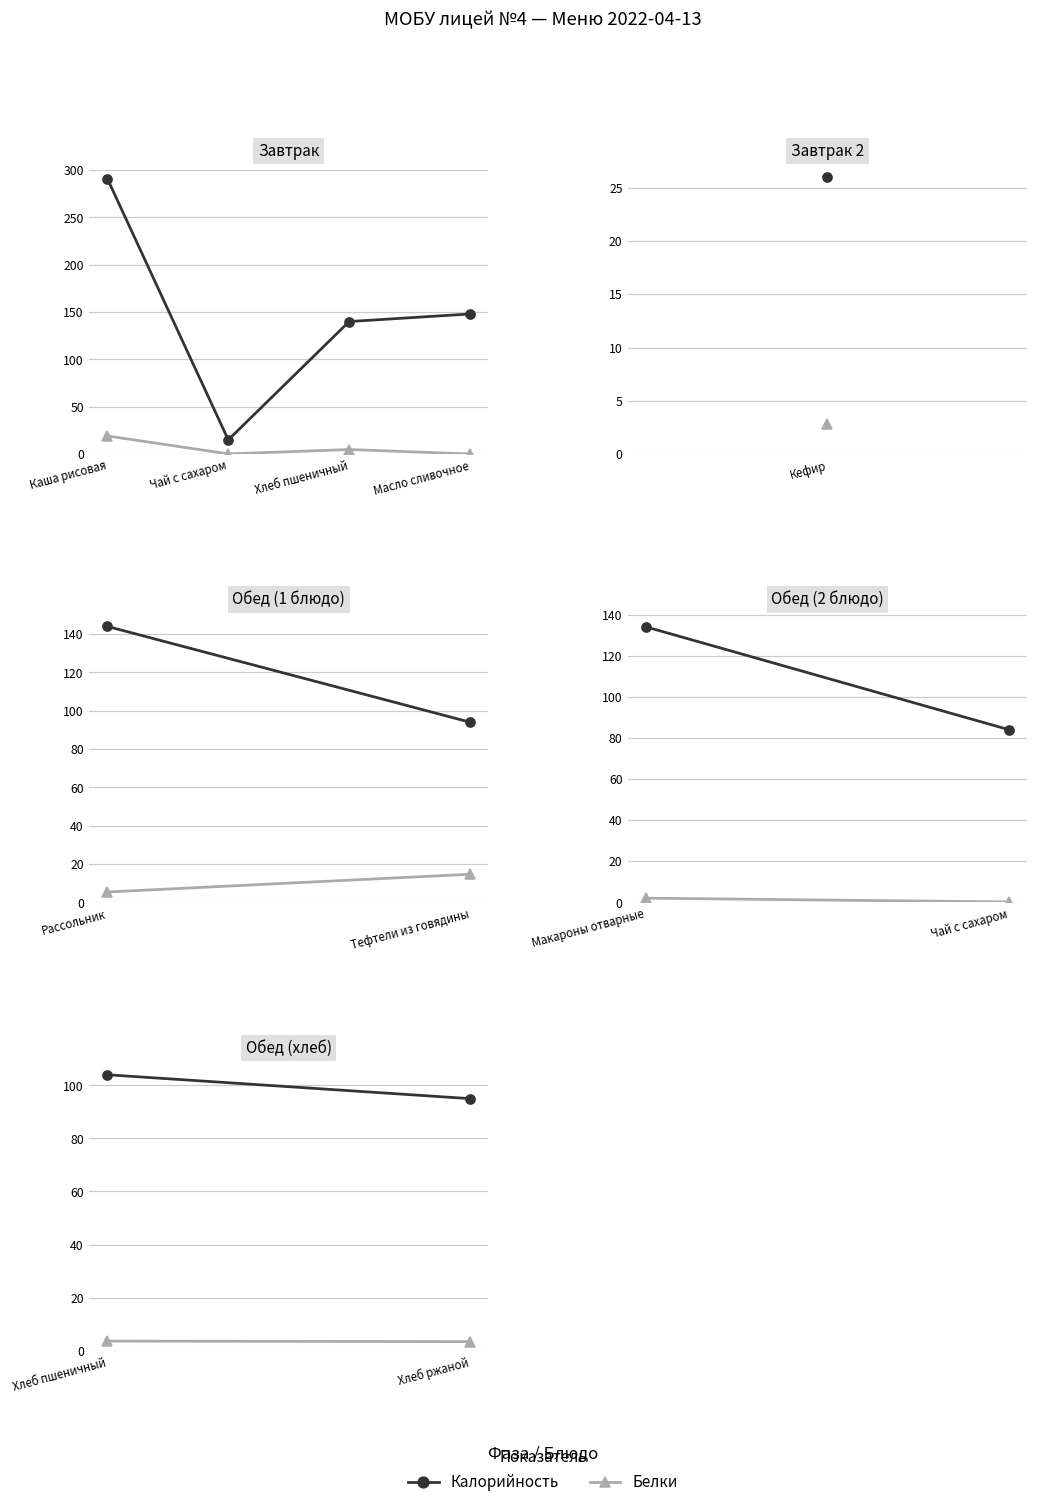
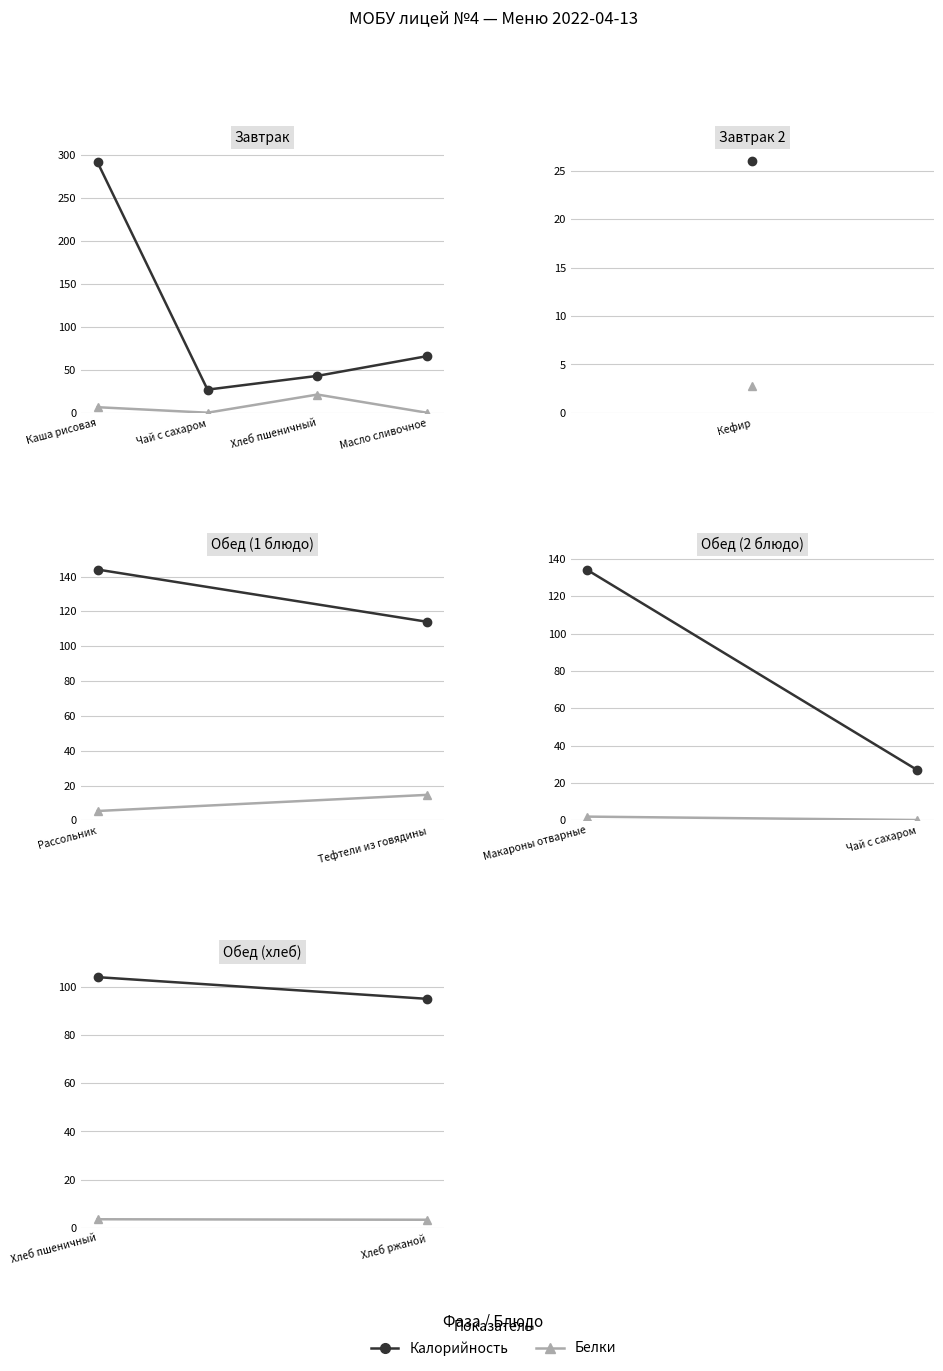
  {
    "Завтрак": {
      "Калорийность": {
        "Каша рисовая": 290,
-       "Чай с сахаром": 20,
-       "Хлеб пшеничный": 140,
-       "Масло сливочное": 150
+       "Чай с сахаром": 30,
+       "Хлеб пшеничный": 40,
+       "Масло сливочное": 70
      },
      "Белки": {
-       "Каша рисовая": 20,
+       "Каша рисовая": 10,
        "Чай с сахаром": 0,
-       "Хлеб пшеничный": 0,
+       "Хлеб пшеничный": 20,
        "Масло сливочное": 0
      }
    },
    "Завтрак 2": {
      "Калорийность": {
        "Кефир": 26
      },
      "Белки": {
        "Кефир": 3
      }
    },
    "Обед (1 блюдо)": {
      "Калорийность": {
        "Рассольник": 144,
-       "Тефтели из говядины": 94
+       "Тефтели из говядины": 114
      },
      "Белки": {
        "Рассольник": 5,
        "Тефтели из говядины": 15
      }
    },
    "Обед (2 блюдо)": {
      "Калорийность": {
        "Макароны отварные": 134,
-       "Чай с сахаром": 84
+       "Чай с сахаром": 27
      },
      "Белки": {
        "Макароны отварные": 2,
        "Чай с сахаром": 0
      }
    },
    "Обед (хлеб)": {
      "Калорийность": {
        "Хлеб пшеничный": 104,
        "Хлеб ржаной": 95
      },
      "Белки": {
        "Хлеб пшеничный": 4,
        "Хлеб ржаной": 3
      }
    }
  }
